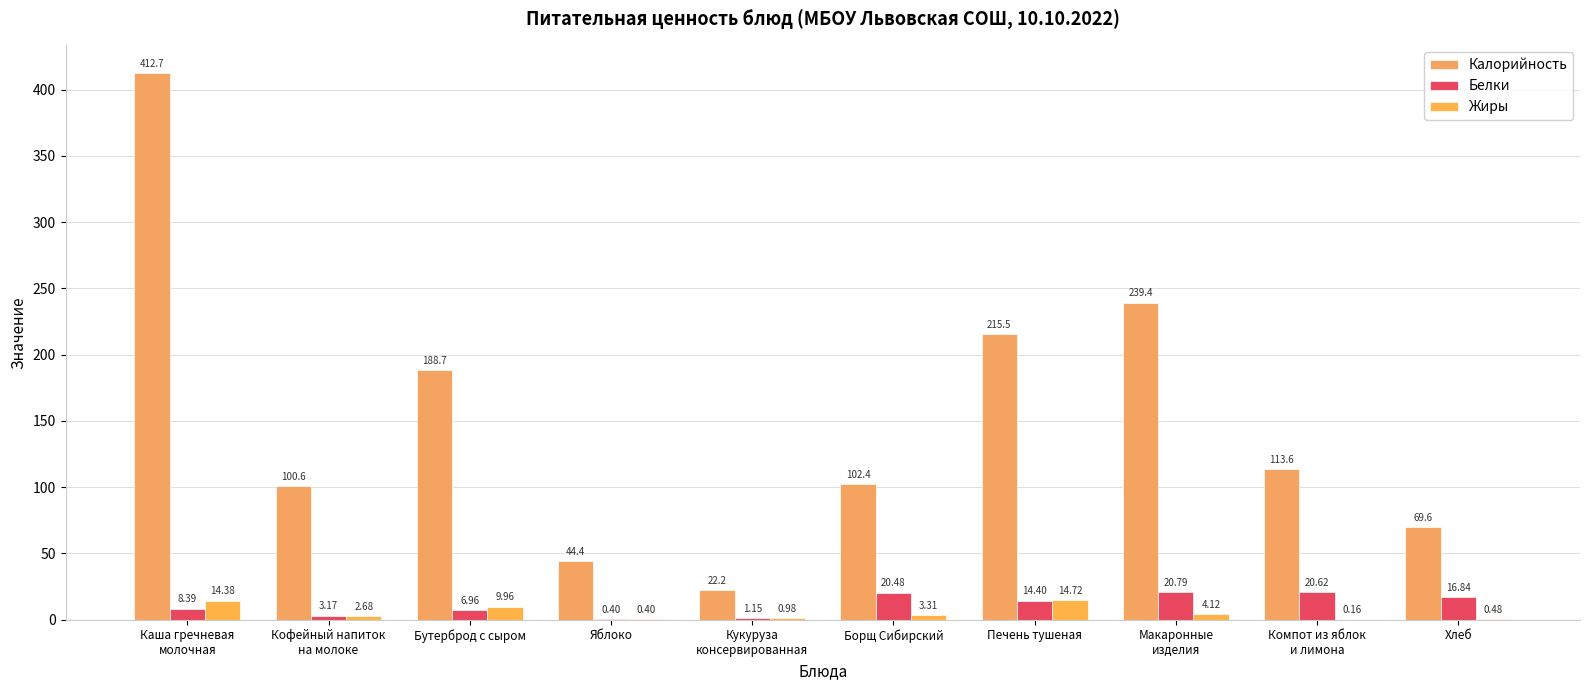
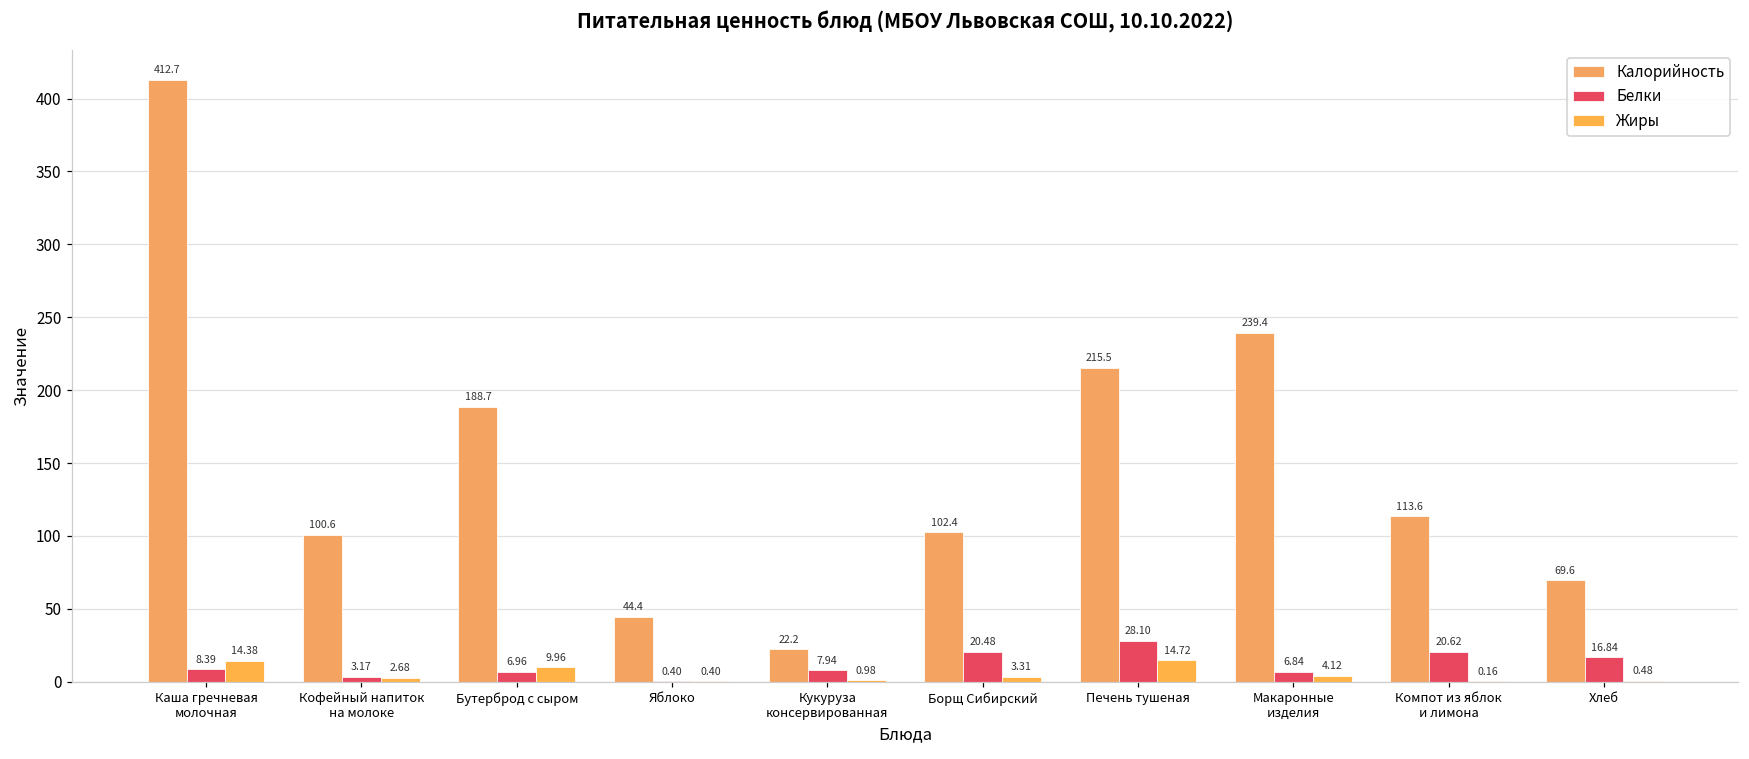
  {
    "Белки": {
      "Каша гречневая молочная": 8.39,
      "Кофейный напиток на молоке": 3.17,
      "Бутерброд с сыром": 6.96,
      "Яблоко": 0.40,
-     "Кукуруза консервированная": 1.15,
+     "Кукуруза консервированная": 7.94,
      "Борщ Сибирский": 20.48,
-     "Печень тушеная": 14.40,
-     "Макаронные изделия": 20.79,
+     "Печень тушеная": 28.10,
+     "Макаронные изделия": 6.84,
      "Компот из яблок и лимона": 20.62,
      "Хлеб": 16.84
    }
  }
